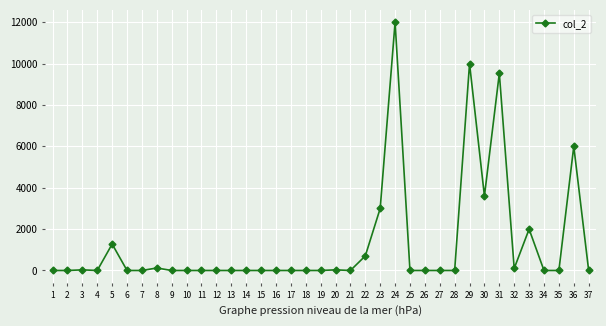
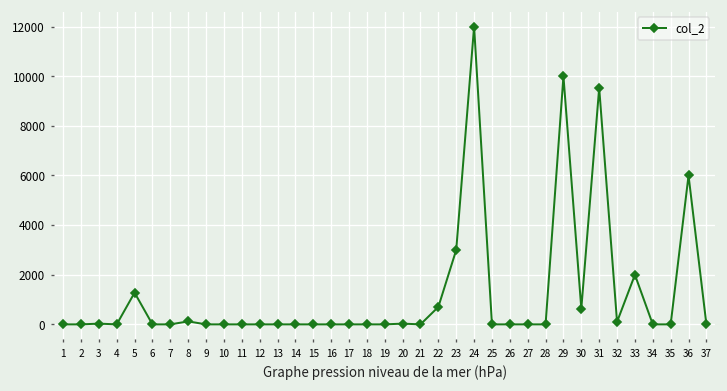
  {
    "1": 0,
    "2": 0,
    "3": 0,
    "4": 0,
    "5": 1300,
    "6": 0,
    "7": 0,
    "8": 100,
    "9": 0,
    "10": 0,
    "11": 0,
    "12": 0,
    "13": 0,
    "14": 0,
    "15": 0,
    "16": 0,
    "17": 0,
    "18": 0,
    "19": 0,
    "20": 0,
    "21": 0,
    "22": 700,
    "23": 3000,
    "24": 12000,
    "25": 0,
    "26": 0,
    "27": 0,
    "28": 0,
    "29": 10000,
-   "30": 3600,
+   "30": 600,
    "31": 9500,
    "32": 100,
    "33": 2000,
    "34": 0,
    "35": 0,
    "36": 6000,
    "37": 0
  }
